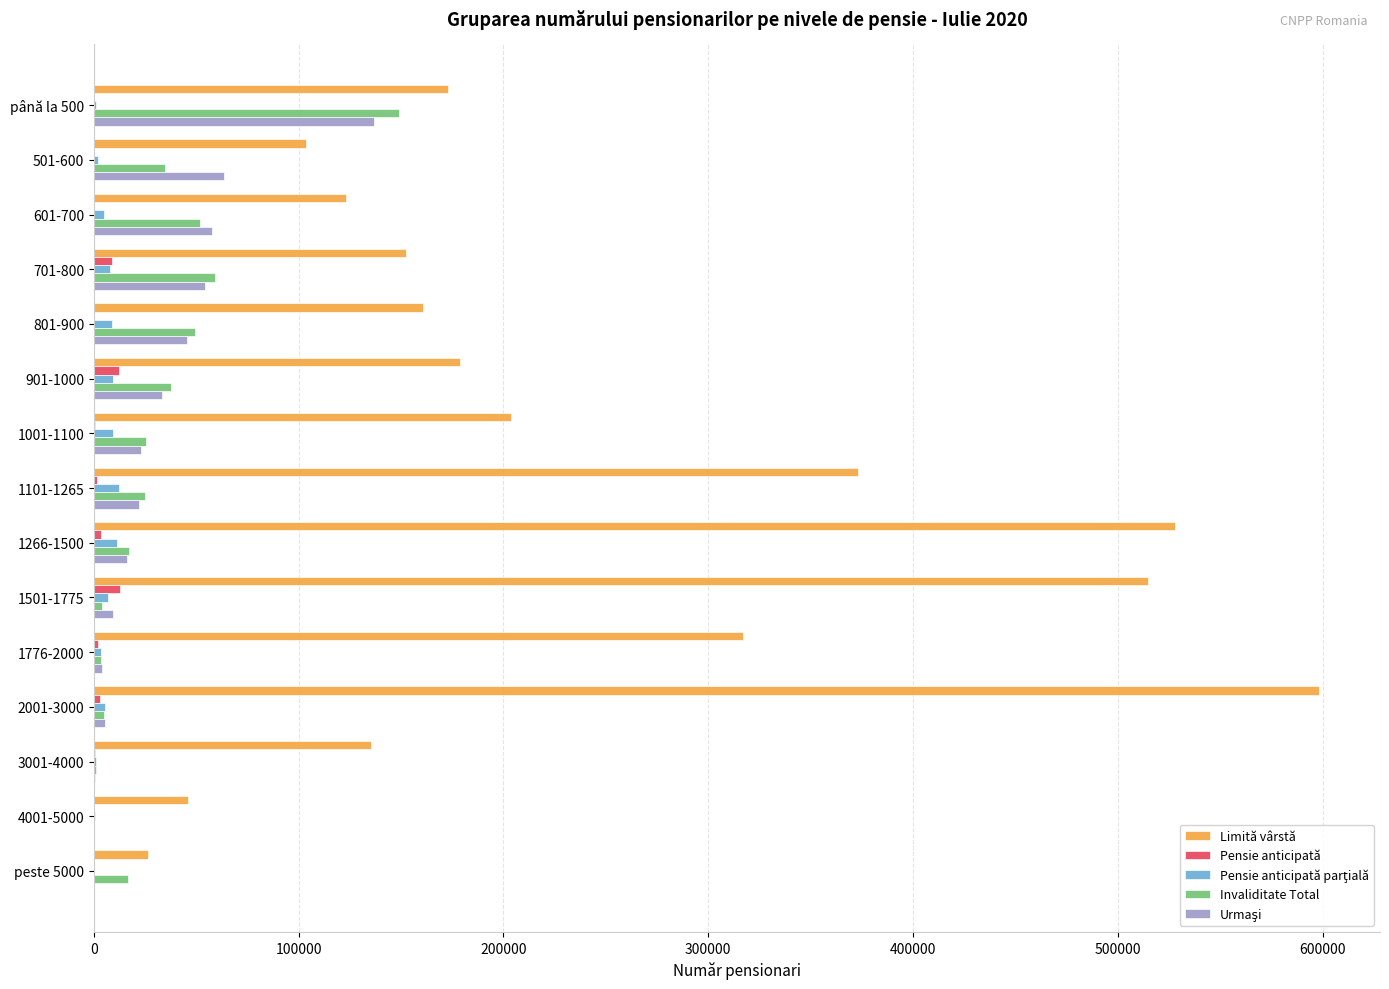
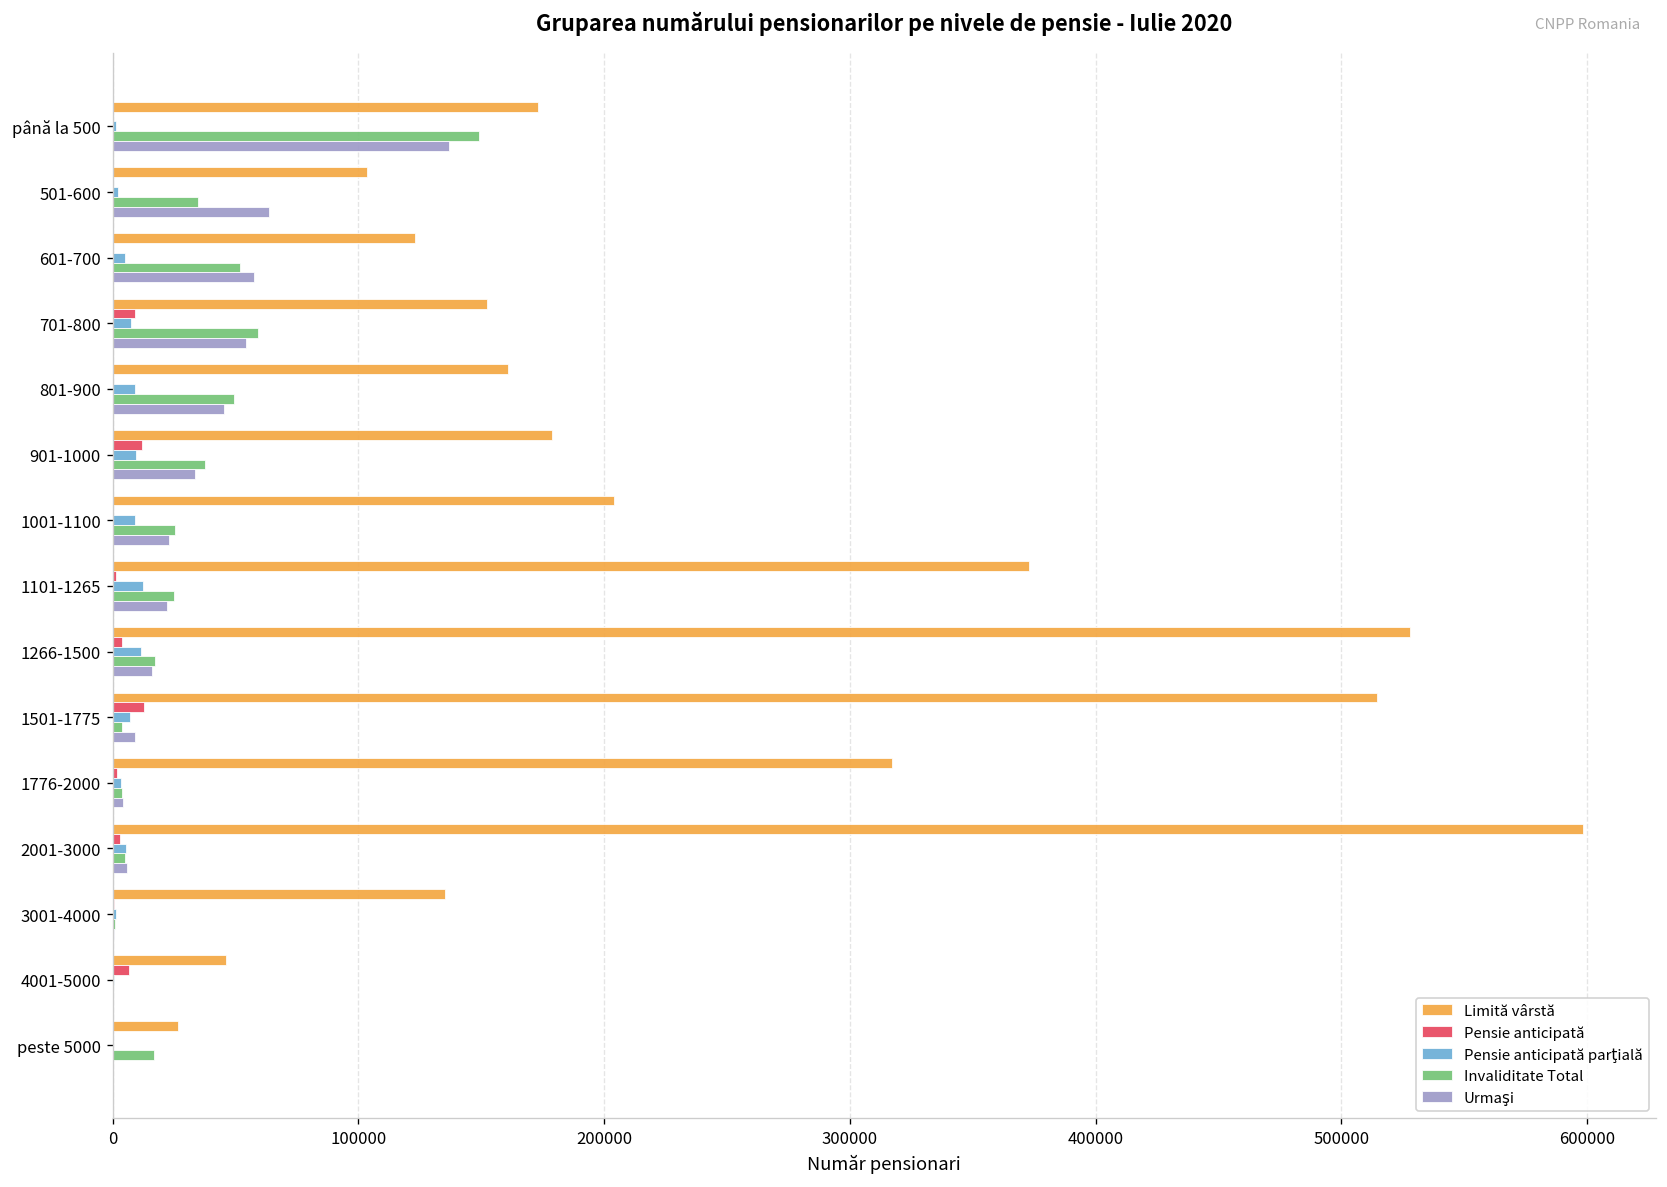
  {
    "Limită vârstă": {
      "până la 500": 173000,
      "501-600": 103000,
      "601-700": 123000,
      "701-800": 152000,
      "801-900": 161000,
      "901-1000": 179000,
      "1001-1100": 204000,
      "1101-1265": 373000,
      "1266-1500": 528000,
      "1501-1775": 514000,
      "1776-2000": 317000,
      "2001-3000": 598000,
      "3001-4000": 135000,
      "4001-5000": 46000,
      "peste 5000": 27000
    },
    "Pensie anticipată": {
      "701-800": 9000,
      "901-1000": 12000,
      "1101-1265": 1000,
      "1266-1500": 4000,
      "1501-1775": 13000,
      "1776-2000": 2000,
      "2001-3000": 3000,
-     "4001-5000": 0
+     "4001-5000": 7000
    },
    "Invaliditate Total": {
      "până la 500": 149000,
      "501-600": 35000,
      "601-700": 52000,
      "701-800": 59000,
      "801-900": 49000,
      "901-1000": 37000,
      "1001-1100": 25000,
      "1101-1265": 25000,
      "1266-1500": 17000,
      "1501-1775": 4000,
      "1776-2000": 4000,
      "2001-3000": 5000,
      "peste 5000": 17000
    }
  }
